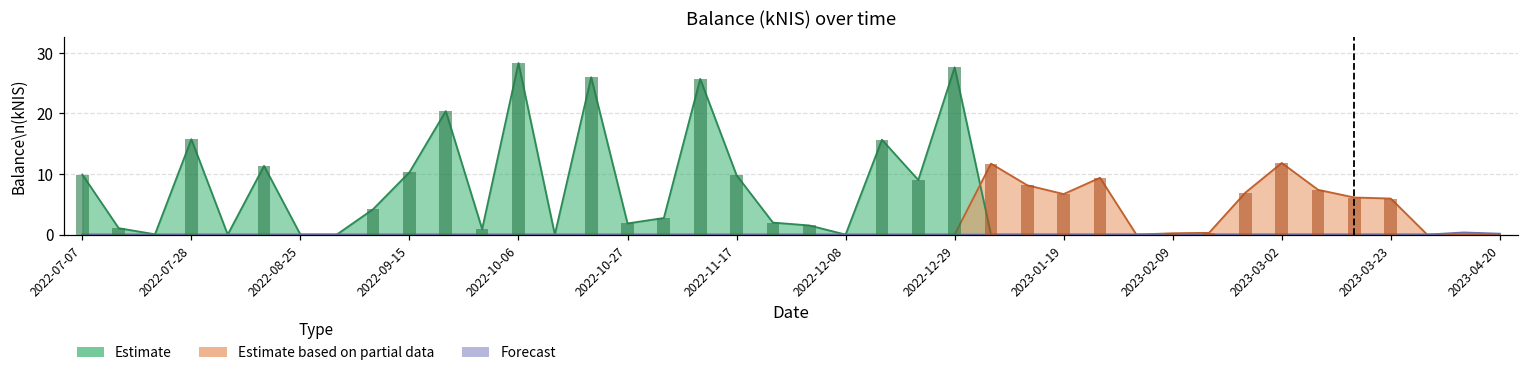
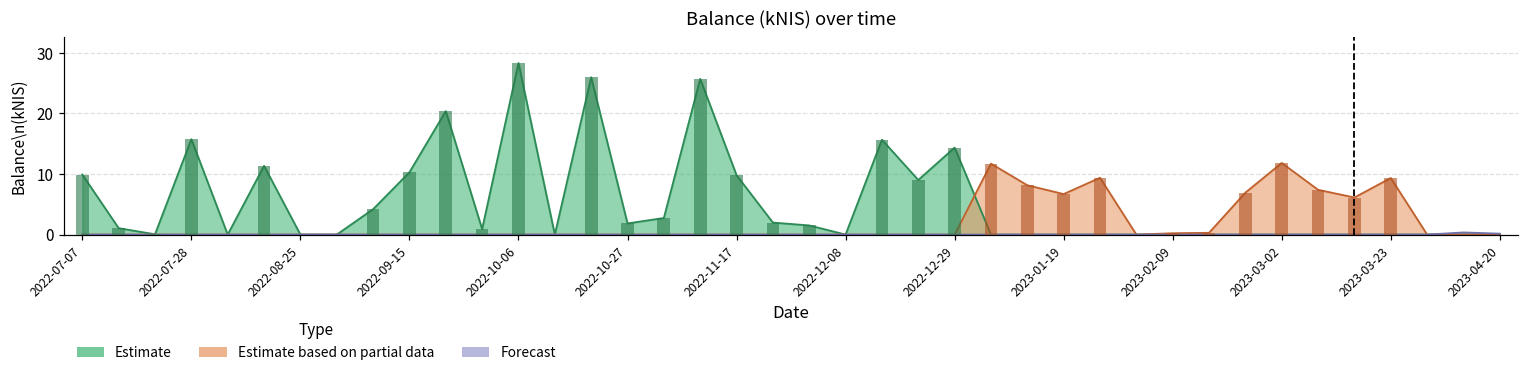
  {
    "Estimate": {
      "2022-07-07": 10,
      "2022-07-28": 16,
      "2022-09-15": 10,
      "2022-10-06": 28,
      "2022-10-27": 2,
      "2022-11-17": 10,
-     "2022-12-29": 28
+     "2022-12-29": 14
    },
    "Estimate based on partial data": {
      "2023-01-19": 7,
      "2023-03-02": 12,
-     "2023-03-23": 6
+     "2023-03-23": 9
    }
  }
